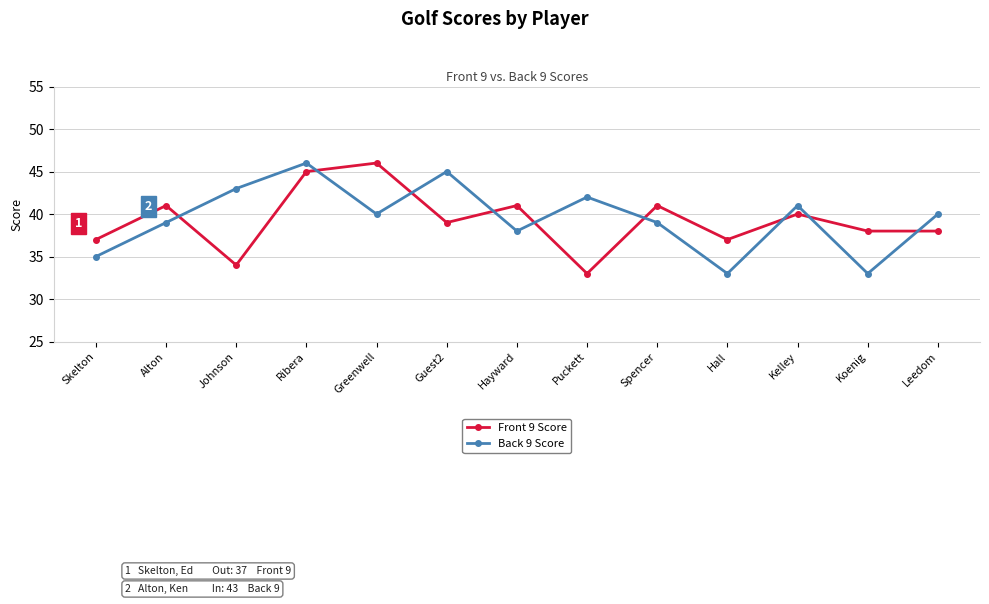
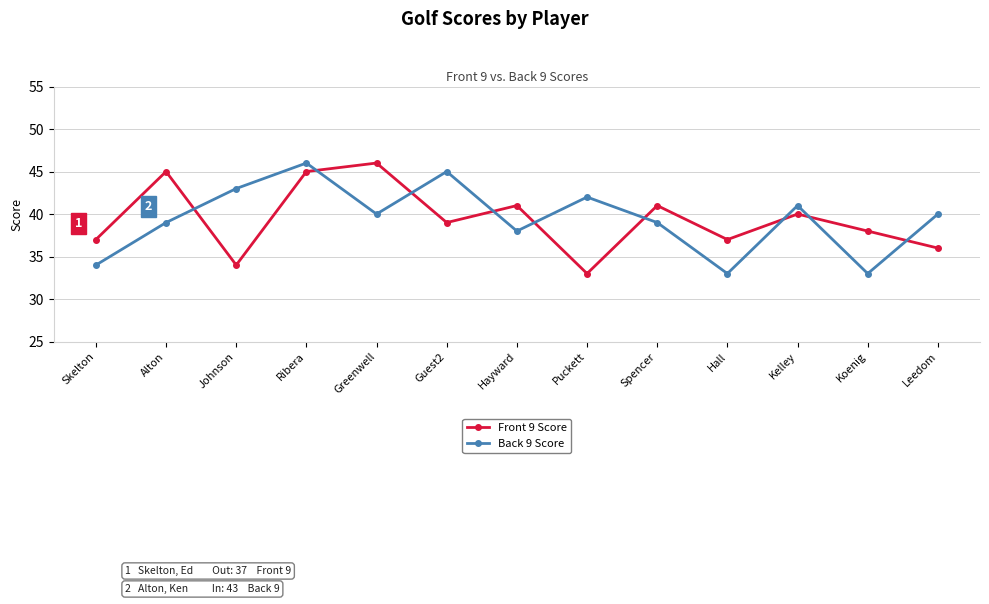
  {
    "Front 9 Score": {
-     "Alton": 41,
+     "Alton": 45,
      "Johnson": 34,
      "Ribera": 45,
      "Greenwell": 46,
      "Guest2": 39,
      "Hayward": 41,
      "Puckett": 33,
      "Spencer": 41,
      "Hall": 37,
      "Kelley": 40,
      "Koenig": 38,
-     "Leedom": 38
+     "Leedom": 36
    },
    "Back 9 Score": {
-     "Skelton": 35,
+     "Skelton": 34,
      "Alton": 39,
      "Johnson": 43,
      "Ribera": 46,
      "Greenwell": 40,
      "Guest2": 45,
      "Hayward": 38,
      "Puckett": 42,
      "Spencer": 39,
      "Hall": 33,
      "Kelley": 41,
      "Koenig": 33,
      "Leedom": 40
    }
  }
